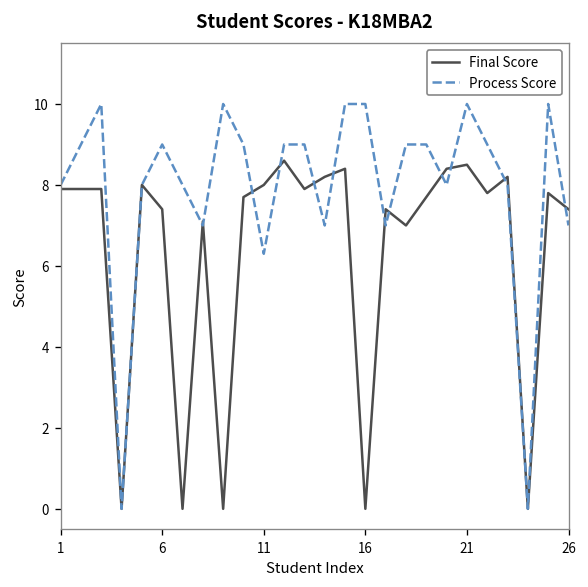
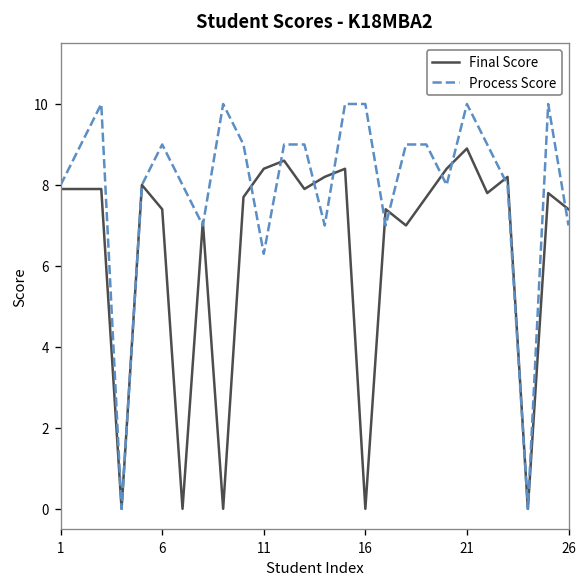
  {
    "Final Score": {
      "1": 7.9,
      "6": 7.4,
-     "11": 8.0,
+     "11": 8.4,
      "16": 0.0,
-     "21": 8.5,
+     "21": 8.9,
      "26": 7.4
    },
    "Process Score": {
      "1": 8.0,
      "6": 9.0,
      "11": 6.3,
      "16": 10.0,
      "21": 10.0,
      "26": 7.0
    }
  }
